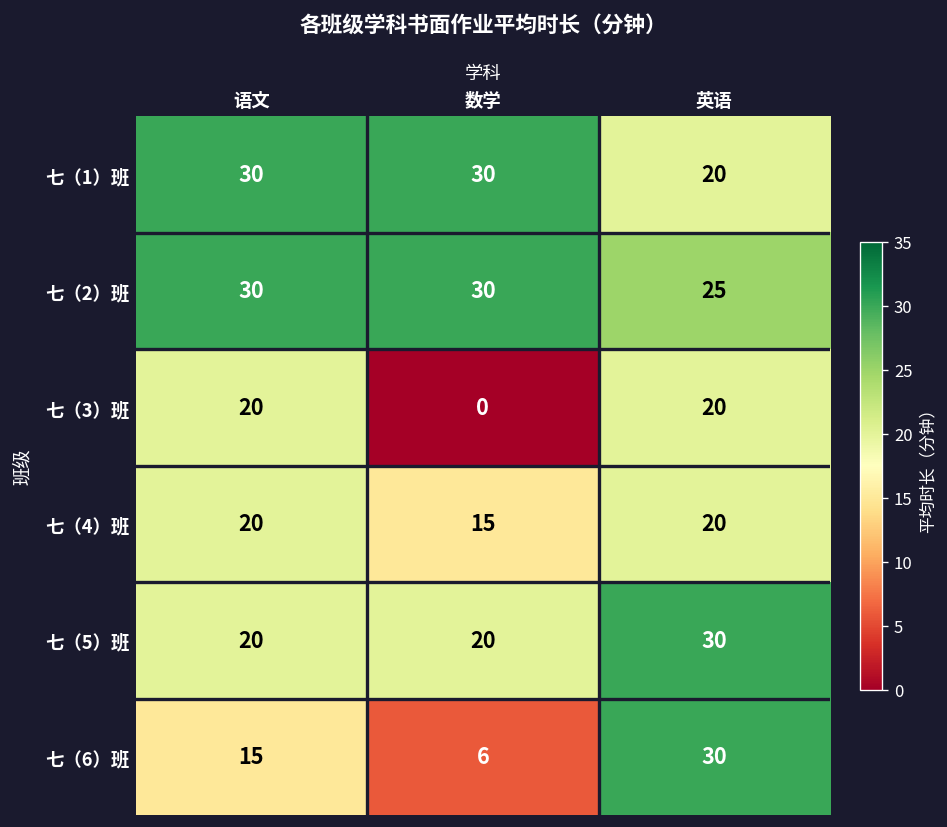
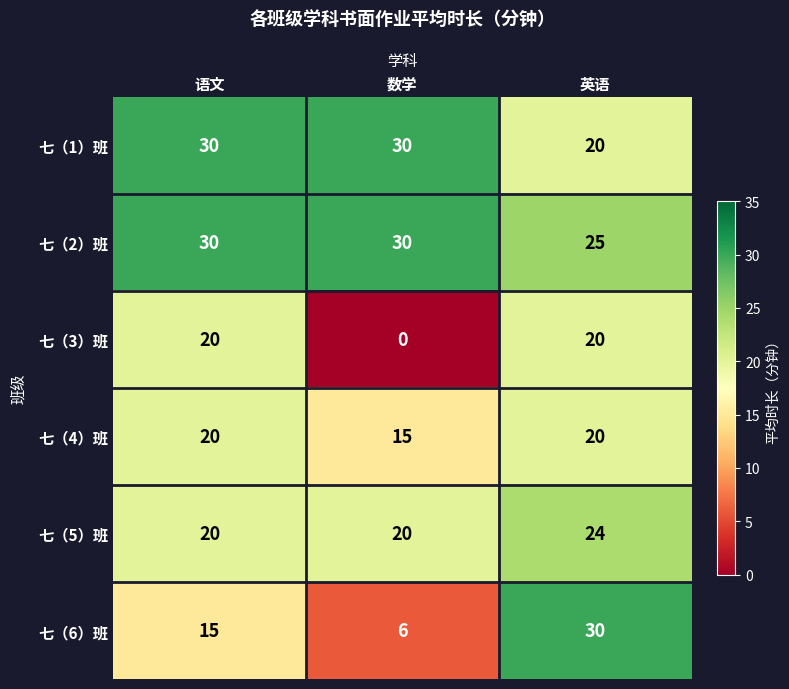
  {
    "七（1）班": {
      "语文": 30,
      "数学": 30,
      "英语": 20
    },
    "七（2）班": {
      "语文": 30,
      "数学": 30,
      "英语": 25
    },
    "七（3）班": {
      "语文": 20,
      "数学": 0,
      "英语": 20
    },
    "七（4）班": {
      "语文": 20,
      "数学": 15,
      "英语": 20
    },
    "七（5）班": {
      "语文": 20,
      "数学": 20,
-     "英语": 30
+     "英语": 24
    },
    "七（6）班": {
      "语文": 15,
      "数学": 6,
      "英语": 30
    }
  }
